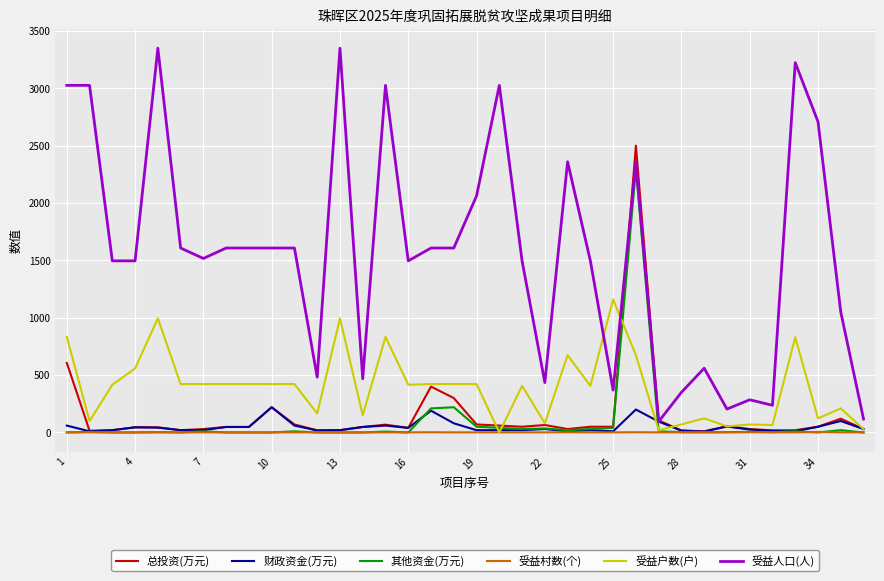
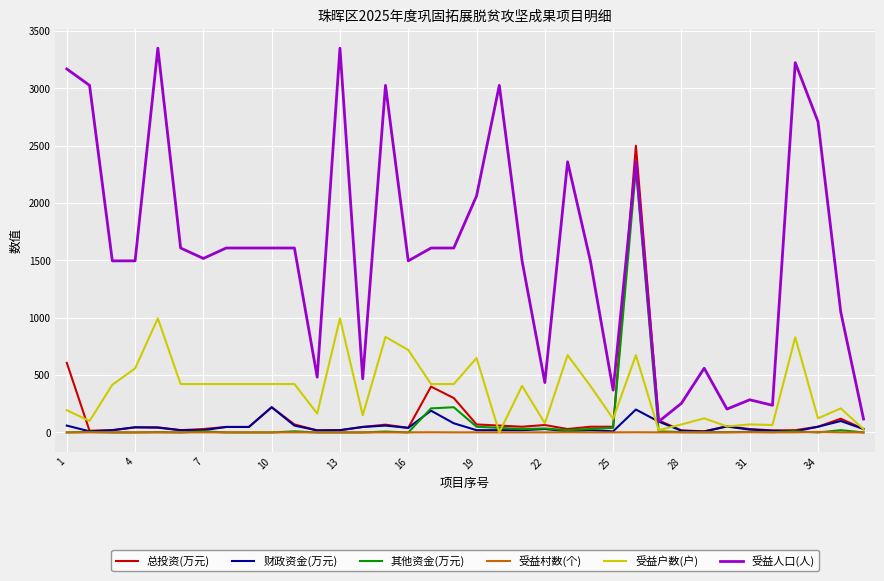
  {
    "总投资(万元)": {
      "1": 610
    },
    "财政资金(万元)": {
      "1": 60
    },
    "受益村数(个)": {
      "22": 0
    },
    "受益户数(户)": {
-     "1": 830,
+     "1": 190,
      "4": 560,
      "7": 420,
      "10": 420,
      "13": 1000,
-     "16": 420,
-     "19": 420,
-     "25": 1160,
+     "16": 720,
+     "19": 650,
+     "25": 120,
      "28": 70,
      "31": 70,
      "34": 120
    },
    "受益人口(人)": {
-     "1": 3030,
+     "1": 3170,
      "4": 1500,
      "7": 1520,
      "10": 1610,
      "13": 3350,
      "16": 1500,
      "19": 2060,
      "22": 440,
      "25": 370,
-     "28": 350,
+     "28": 250,
      "31": 290,
      "34": 2710
    }
  }
